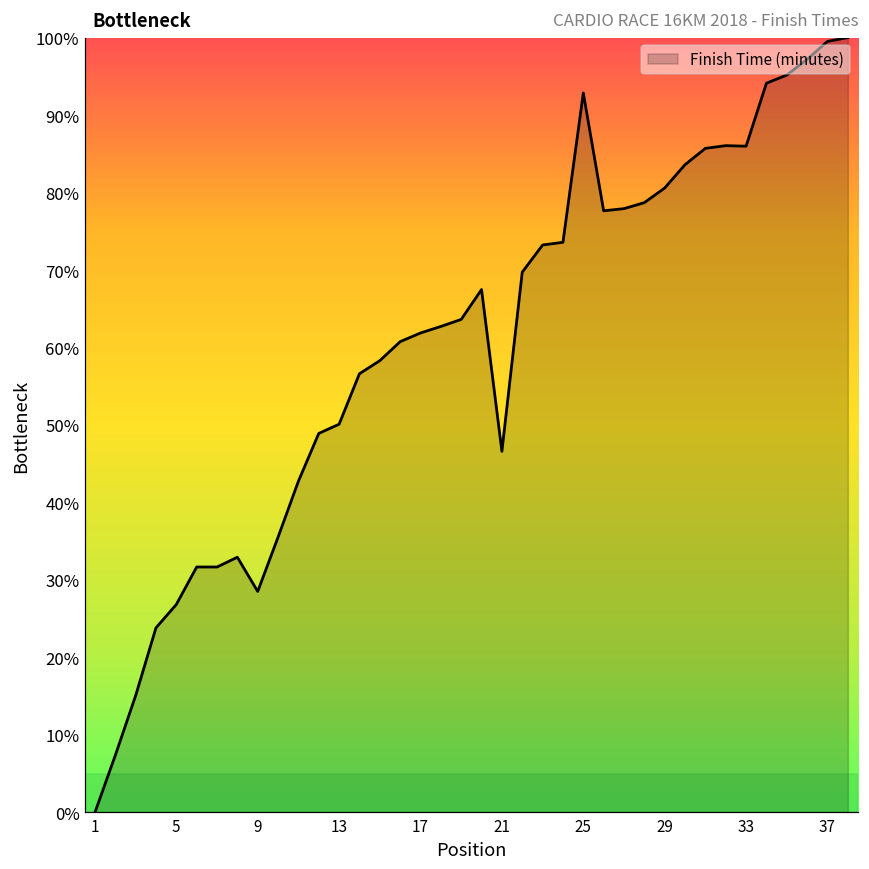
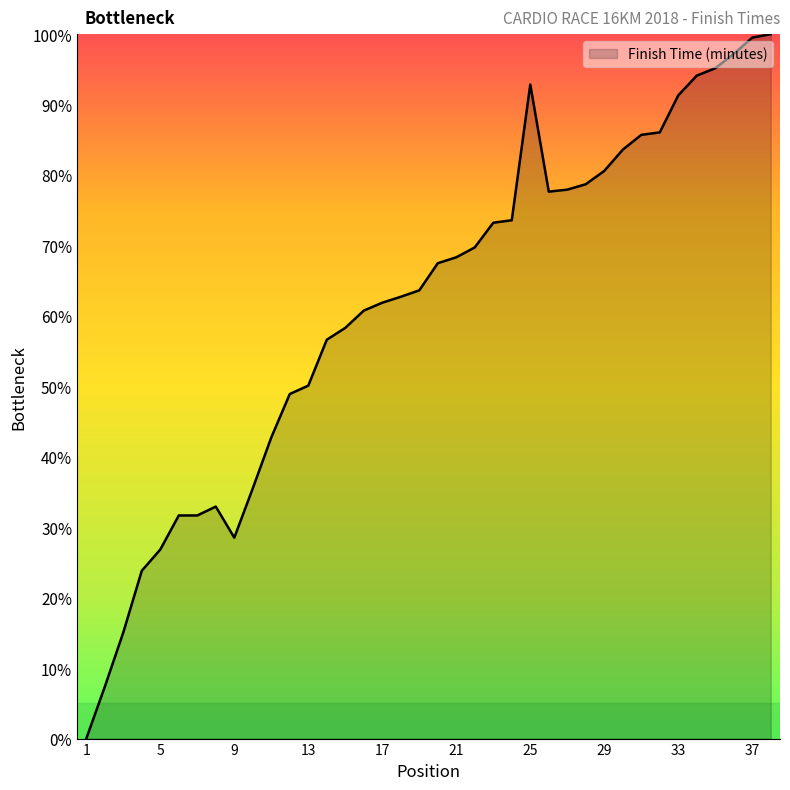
  {
    "1": "0%",
    "5": "27%",
    "9": "29%",
    "13": "50%",
    "17": "62%",
-   "21": "47%",
+   "21": "68%",
    "25": "93%",
    "29": "81%",
-   "33": "86%",
+   "33": "91%",
    "37": "100%"
  }
